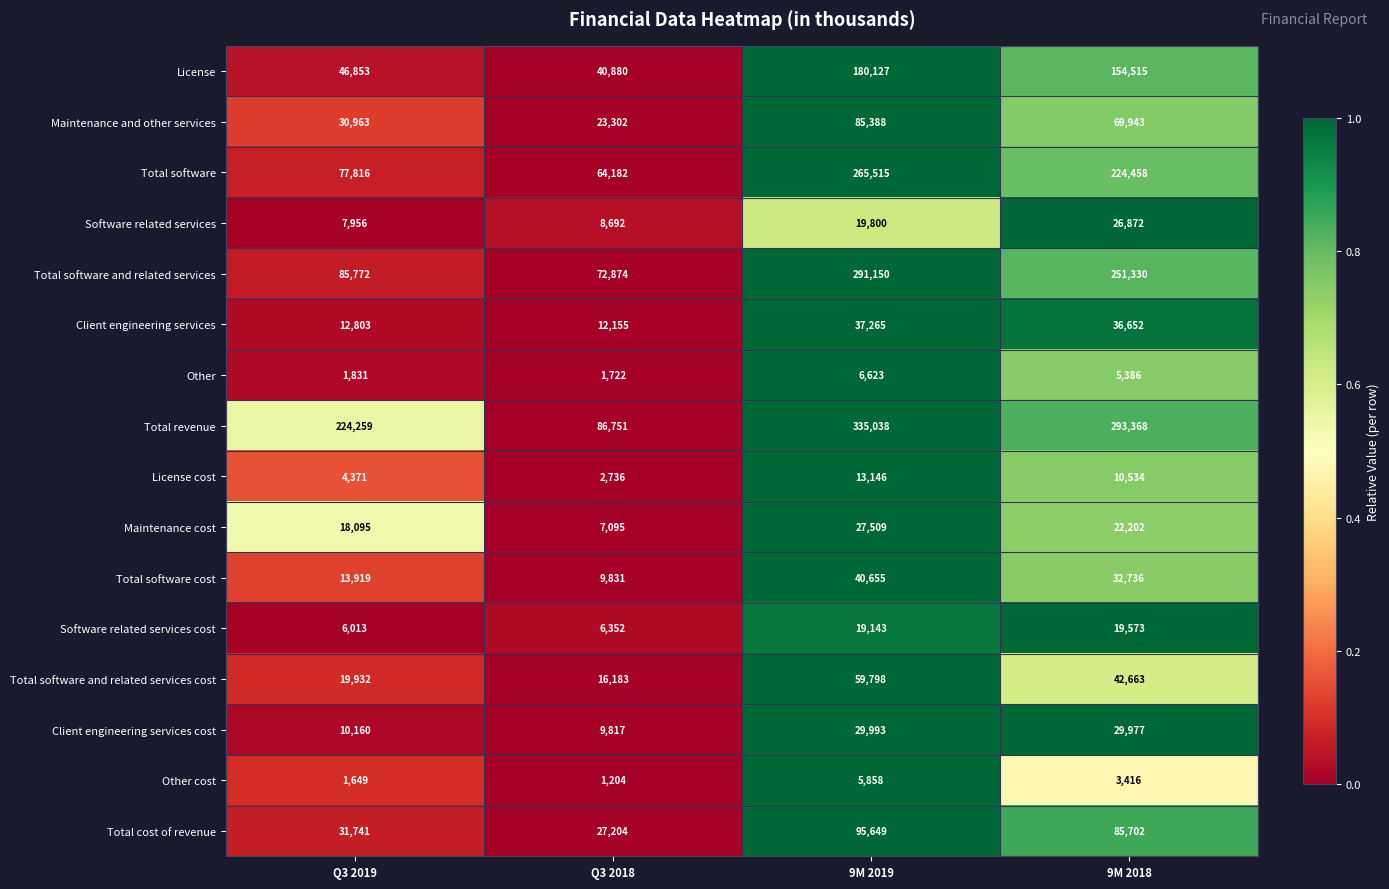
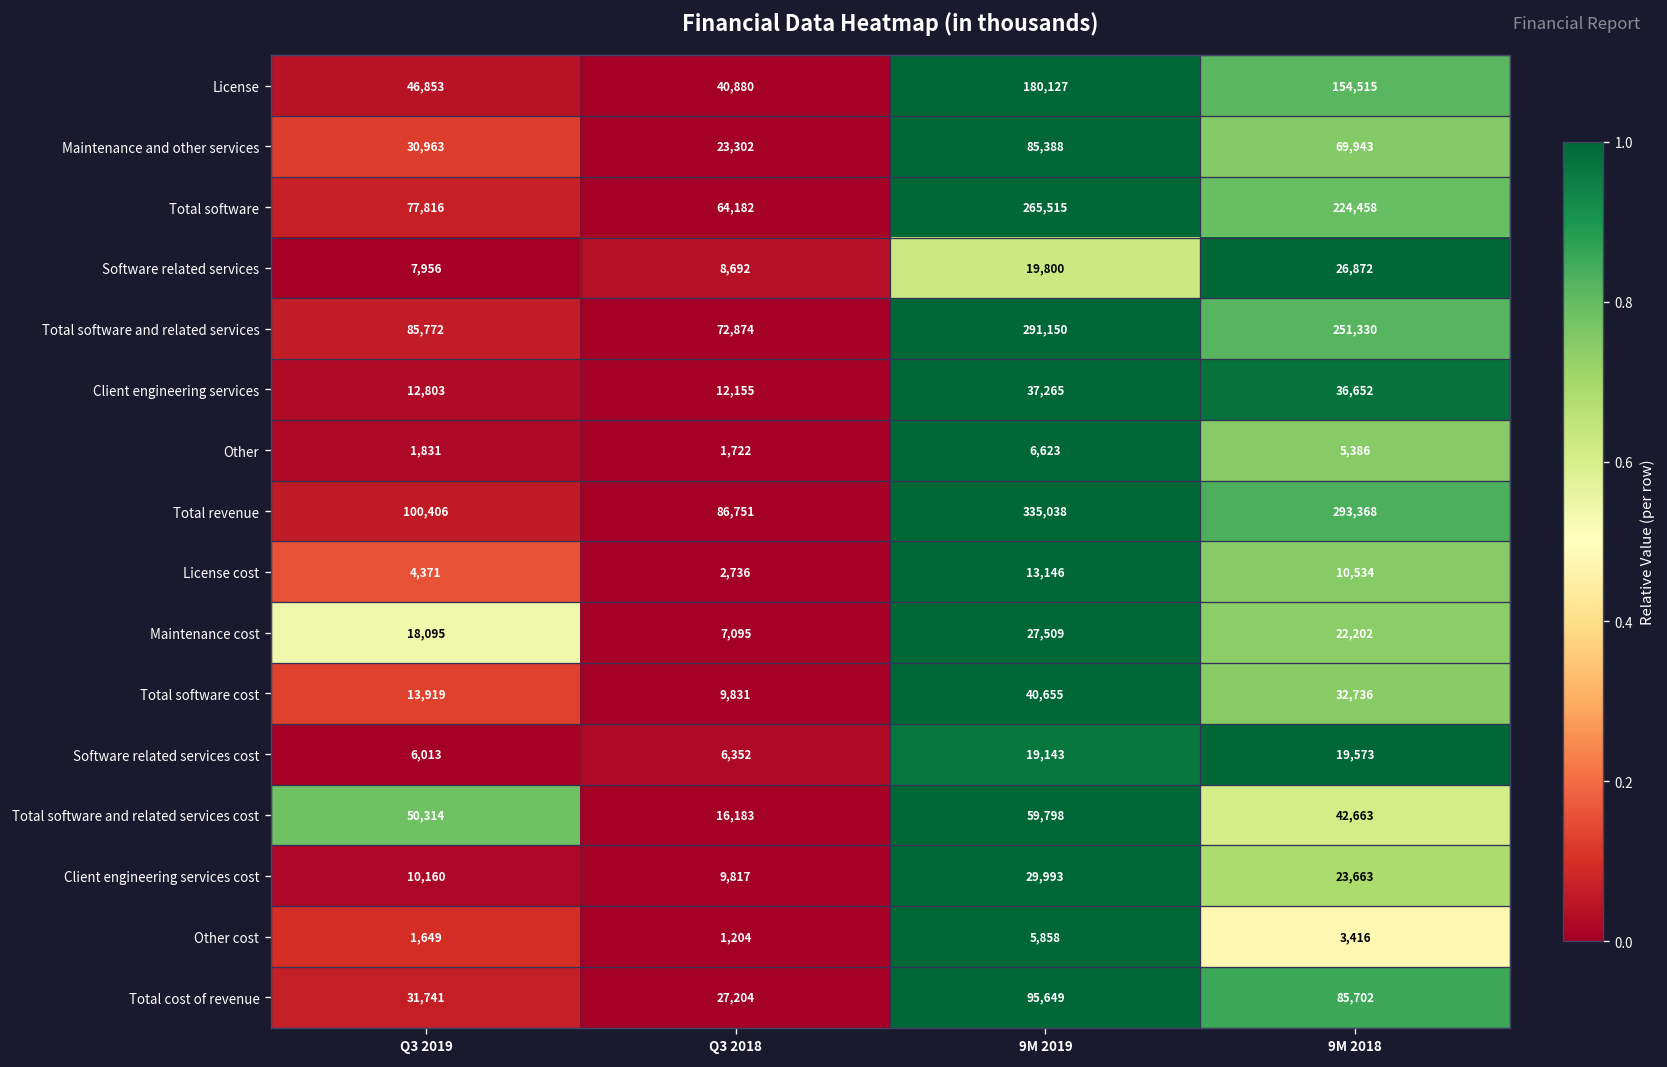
  {
    "License": {
      "Q3 2019": "46,853",
      "Q3 2018": "40,880",
      "9M 2019": "180,127",
      "9M 2018": "154,515"
    },
    "Maintenance and other services": {
      "Q3 2019": "30,963",
      "Q3 2018": "23,302",
      "9M 2019": "85,388",
      "9M 2018": "69,943"
    },
    "Total software": {
      "Q3 2019": "77,816",
      "Q3 2018": "64,182",
      "9M 2019": "265,515",
      "9M 2018": "224,458"
    },
    "Software related services": {
      "Q3 2019": "7,956",
      "Q3 2018": "8,692",
      "9M 2019": "19,800",
      "9M 2018": "26,872"
    },
    "Total software and related services": {
      "Q3 2019": "85,772",
      "Q3 2018": "72,874",
      "9M 2019": "291,150",
      "9M 2018": "251,330"
    },
    "Client engineering services": {
      "Q3 2019": "12,803",
      "Q3 2018": "12,155",
      "9M 2019": "37,265",
      "9M 2018": "36,652"
    },
    "Other": {
      "Q3 2019": "1,831",
      "Q3 2018": "1,722",
      "9M 2019": "6,623",
      "9M 2018": "5,386"
    },
    "Total revenue": {
-     "Q3 2019": "224,259",
+     "Q3 2019": "100,406",
      "Q3 2018": "86,751",
      "9M 2019": "335,038",
      "9M 2018": "293,368"
    },
    "License cost": {
      "Q3 2019": "4,371",
      "Q3 2018": "2,736",
      "9M 2019": "13,146",
      "9M 2018": "10,534"
    },
    "Maintenance cost": {
      "Q3 2019": "18,095",
      "Q3 2018": "7,095",
      "9M 2019": "27,509",
      "9M 2018": "22,202"
    },
    "Total software cost": {
      "Q3 2019": "13,919",
      "Q3 2018": "9,831",
      "9M 2019": "40,655",
      "9M 2018": "32,736"
    },
    "Software related services cost": {
      "Q3 2019": "6,013",
      "Q3 2018": "6,352",
      "9M 2019": "19,143",
      "9M 2018": "19,573"
    },
    "Total software and related services cost": {
-     "Q3 2019": "19,932",
+     "Q3 2019": "50,314",
      "Q3 2018": "16,183",
      "9M 2019": "59,798",
      "9M 2018": "42,663"
    },
    "Client engineering services cost": {
      "Q3 2019": "10,160",
      "Q3 2018": "9,817",
      "9M 2019": "29,993",
-     "9M 2018": "29,977"
+     "9M 2018": "23,663"
    },
    "Other cost": {
      "Q3 2019": "1,649",
      "Q3 2018": "1,204",
      "9M 2019": "5,858",
      "9M 2018": "3,416"
    },
    "Total cost of revenue": {
      "Q3 2019": "31,741",
      "Q3 2018": "27,204",
      "9M 2019": "95,649",
      "9M 2018": "85,702"
    }
  }
